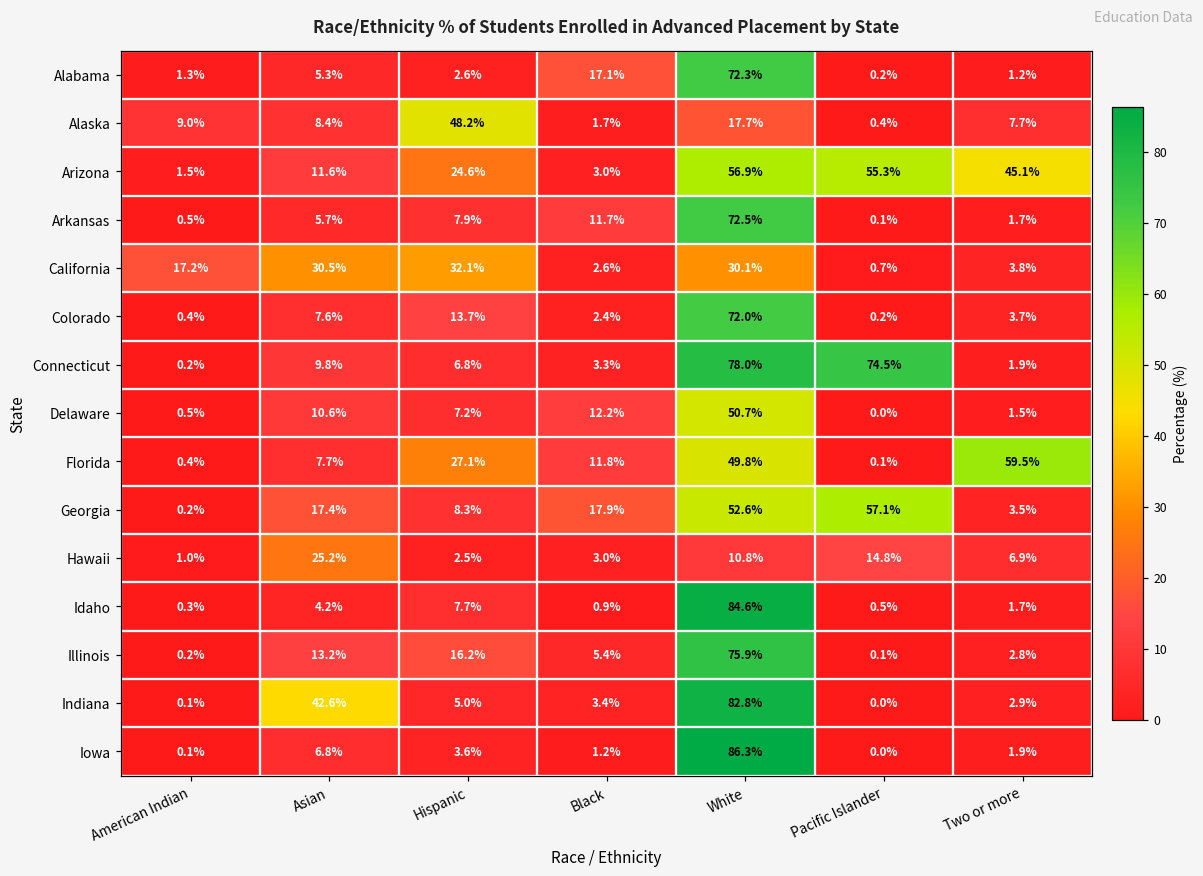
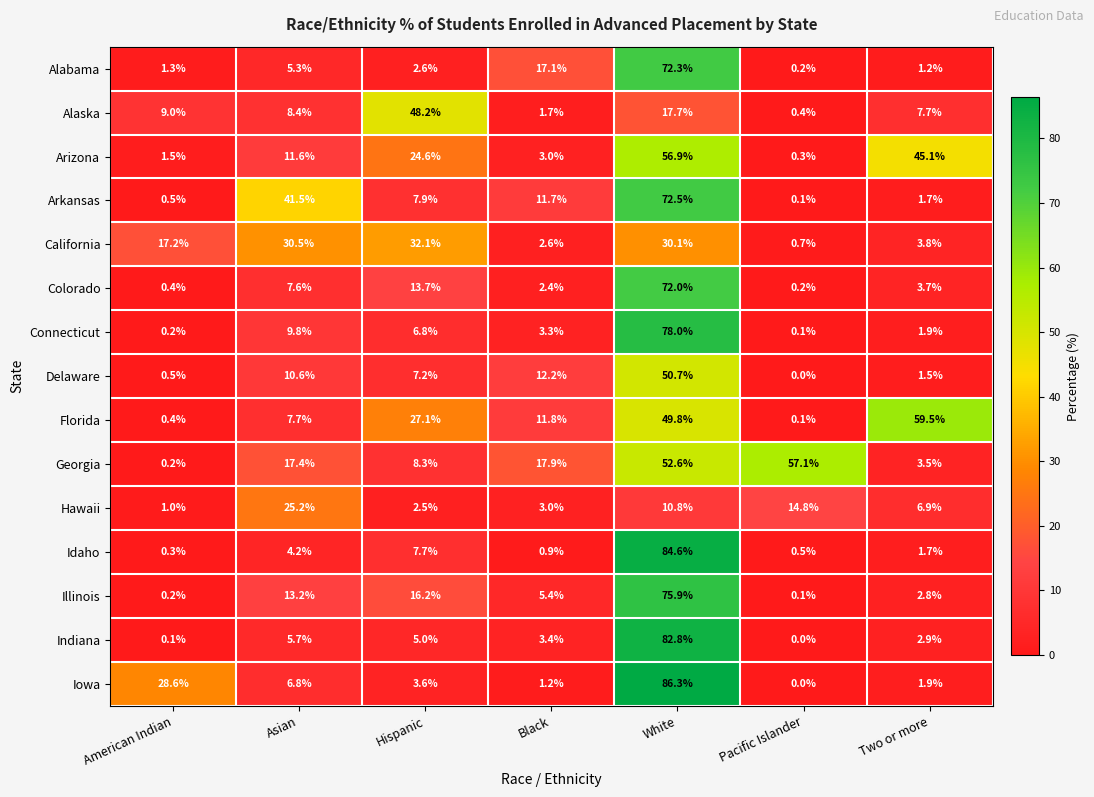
  {
    "Alabama": {
      "American Indian": "1.3%",
      "Asian": "5.3%",
      "Hispanic": "2.6%",
      "Black": "17.1%",
      "White": "72.3%",
      "Pacific Islander": "0.2%",
      "Two or more": "1.2%"
    },
    "Alaska": {
      "American Indian": "9.0%",
      "Asian": "8.4%",
      "Hispanic": "48.2%",
      "Black": "1.7%",
      "White": "17.7%",
      "Pacific Islander": "0.4%",
      "Two or more": "7.7%"
    },
    "Arizona": {
      "American Indian": "1.5%",
      "Asian": "11.6%",
      "Hispanic": "24.6%",
      "Black": "3.0%",
      "White": "56.9%",
-     "Pacific Islander": "55.3%",
+     "Pacific Islander": "0.3%",
      "Two or more": "45.1%"
    },
    "Arkansas": {
      "American Indian": "0.5%",
-     "Asian": "5.7%",
+     "Asian": "41.5%",
      "Hispanic": "7.9%",
      "Black": "11.7%",
      "White": "72.5%",
      "Pacific Islander": "0.1%",
      "Two or more": "1.7%"
    },
    "California": {
      "American Indian": "17.2%",
      "Asian": "30.5%",
      "Hispanic": "32.1%",
      "Black": "2.6%",
      "White": "30.1%",
      "Pacific Islander": "0.7%",
      "Two or more": "3.8%"
    },
    "Colorado": {
      "American Indian": "0.4%",
      "Asian": "7.6%",
      "Hispanic": "13.7%",
      "Black": "2.4%",
      "White": "72.0%",
      "Pacific Islander": "0.2%",
      "Two or more": "3.7%"
    },
    "Connecticut": {
      "American Indian": "0.2%",
      "Asian": "9.8%",
      "Hispanic": "6.8%",
      "Black": "3.3%",
      "White": "78.0%",
-     "Pacific Islander": "74.5%",
+     "Pacific Islander": "0.1%",
      "Two or more": "1.9%"
    },
    "Delaware": {
      "American Indian": "0.5%",
      "Asian": "10.6%",
      "Hispanic": "7.2%",
      "Black": "12.2%",
      "White": "50.7%",
      "Pacific Islander": "0.0%",
      "Two or more": "1.5%"
    },
    "Florida": {
      "American Indian": "0.4%",
      "Asian": "7.7%",
      "Hispanic": "27.1%",
      "Black": "11.8%",
      "White": "49.8%",
      "Pacific Islander": "0.1%",
      "Two or more": "59.5%"
    },
    "Georgia": {
      "American Indian": "0.2%",
      "Asian": "17.4%",
      "Hispanic": "8.3%",
      "Black": "17.9%",
      "White": "52.6%",
      "Pacific Islander": "57.1%",
      "Two or more": "3.5%"
    },
    "Hawaii": {
      "American Indian": "1.0%",
      "Asian": "25.2%",
      "Hispanic": "2.5%",
      "Black": "3.0%",
      "White": "10.8%",
      "Pacific Islander": "14.8%",
      "Two or more": "6.9%"
    },
    "Idaho": {
      "American Indian": "0.3%",
      "Asian": "4.2%",
      "Hispanic": "7.7%",
      "Black": "0.9%",
      "White": "84.6%",
      "Pacific Islander": "0.5%",
      "Two or more": "1.7%"
    },
    "Illinois": {
      "American Indian": "0.2%",
      "Asian": "13.2%",
      "Hispanic": "16.2%",
      "Black": "5.4%",
      "White": "75.9%",
      "Pacific Islander": "0.1%",
      "Two or more": "2.8%"
    },
    "Indiana": {
      "American Indian": "0.1%",
-     "Asian": "42.6%",
+     "Asian": "5.7%",
      "Hispanic": "5.0%",
      "Black": "3.4%",
      "White": "82.8%",
      "Pacific Islander": "0.0%",
      "Two or more": "2.9%"
    },
    "Iowa": {
-     "American Indian": "0.1%",
+     "American Indian": "28.6%",
      "Asian": "6.8%",
      "Hispanic": "3.6%",
      "Black": "1.2%",
      "White": "86.3%",
      "Pacific Islander": "0.0%",
      "Two or more": "1.9%"
    }
  }
